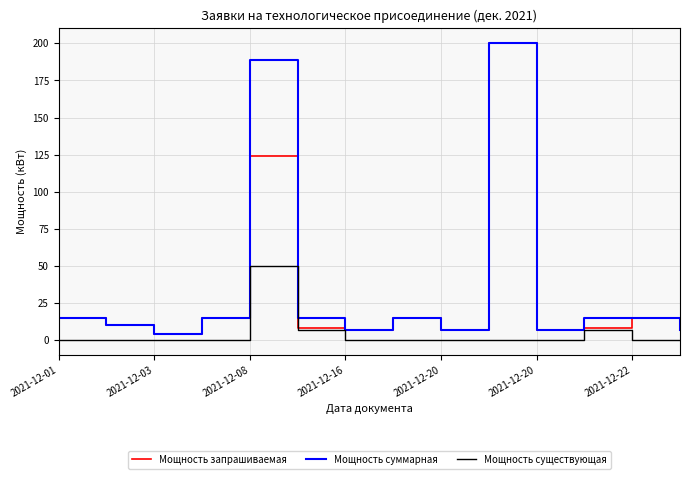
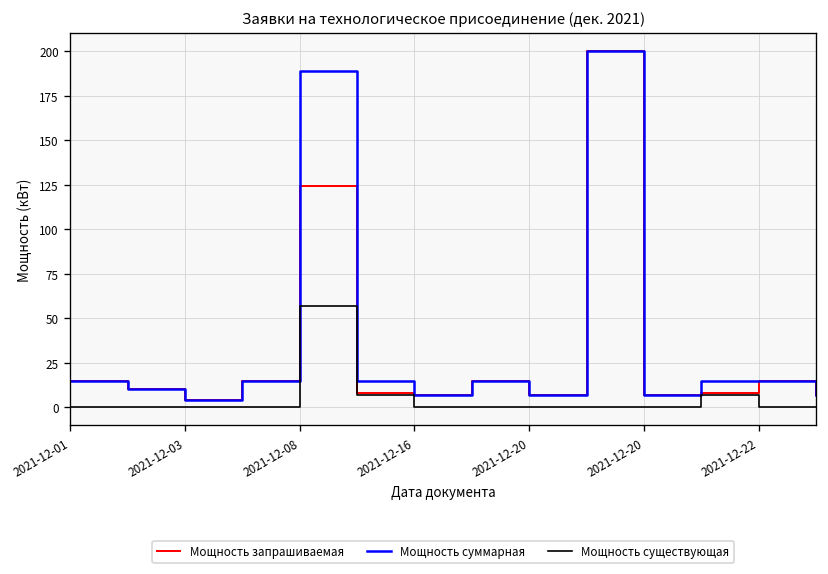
  {
    "Мощность запрашиваемая": {
      "2021-12-08": 124
    },
    "Мощность суммарная": {
      "2021-12-08": 189
    },
    "Мощность существующая": {
      "2021-12-01": 0,
-     "2021-12-08": 50
+     "2021-12-08": 57
    }
  }
